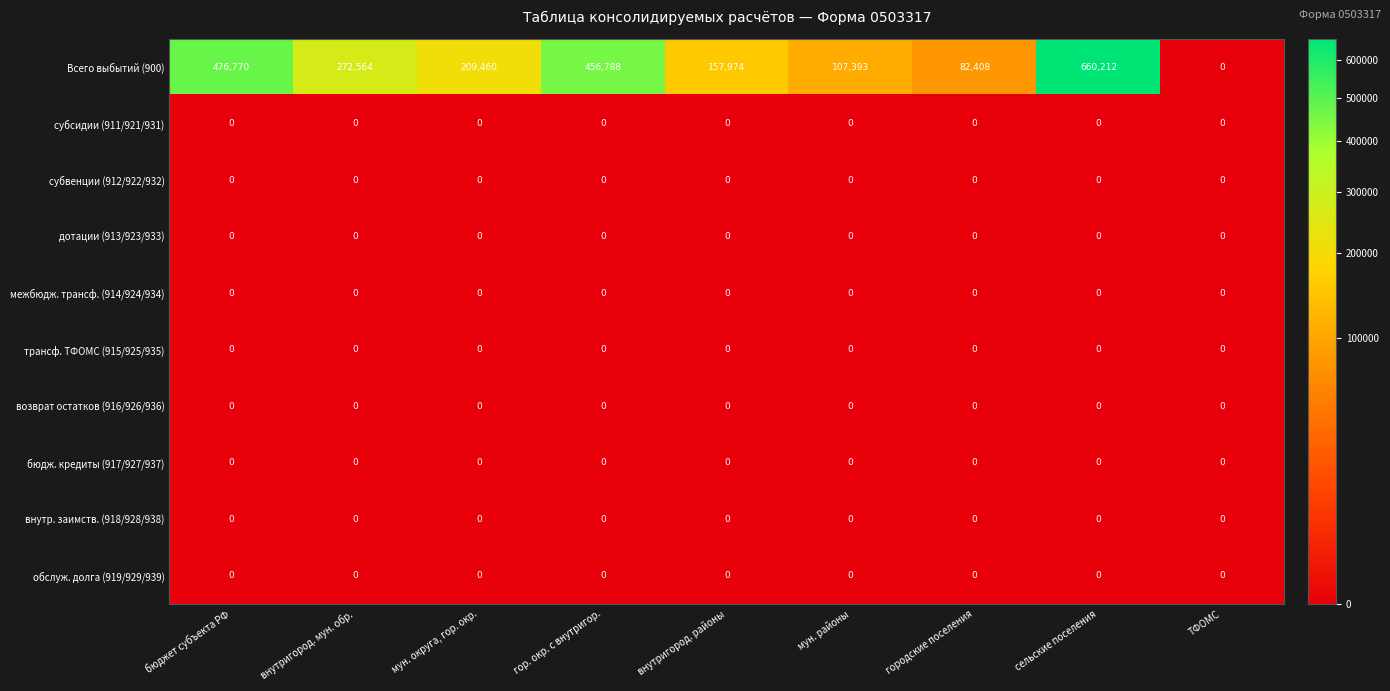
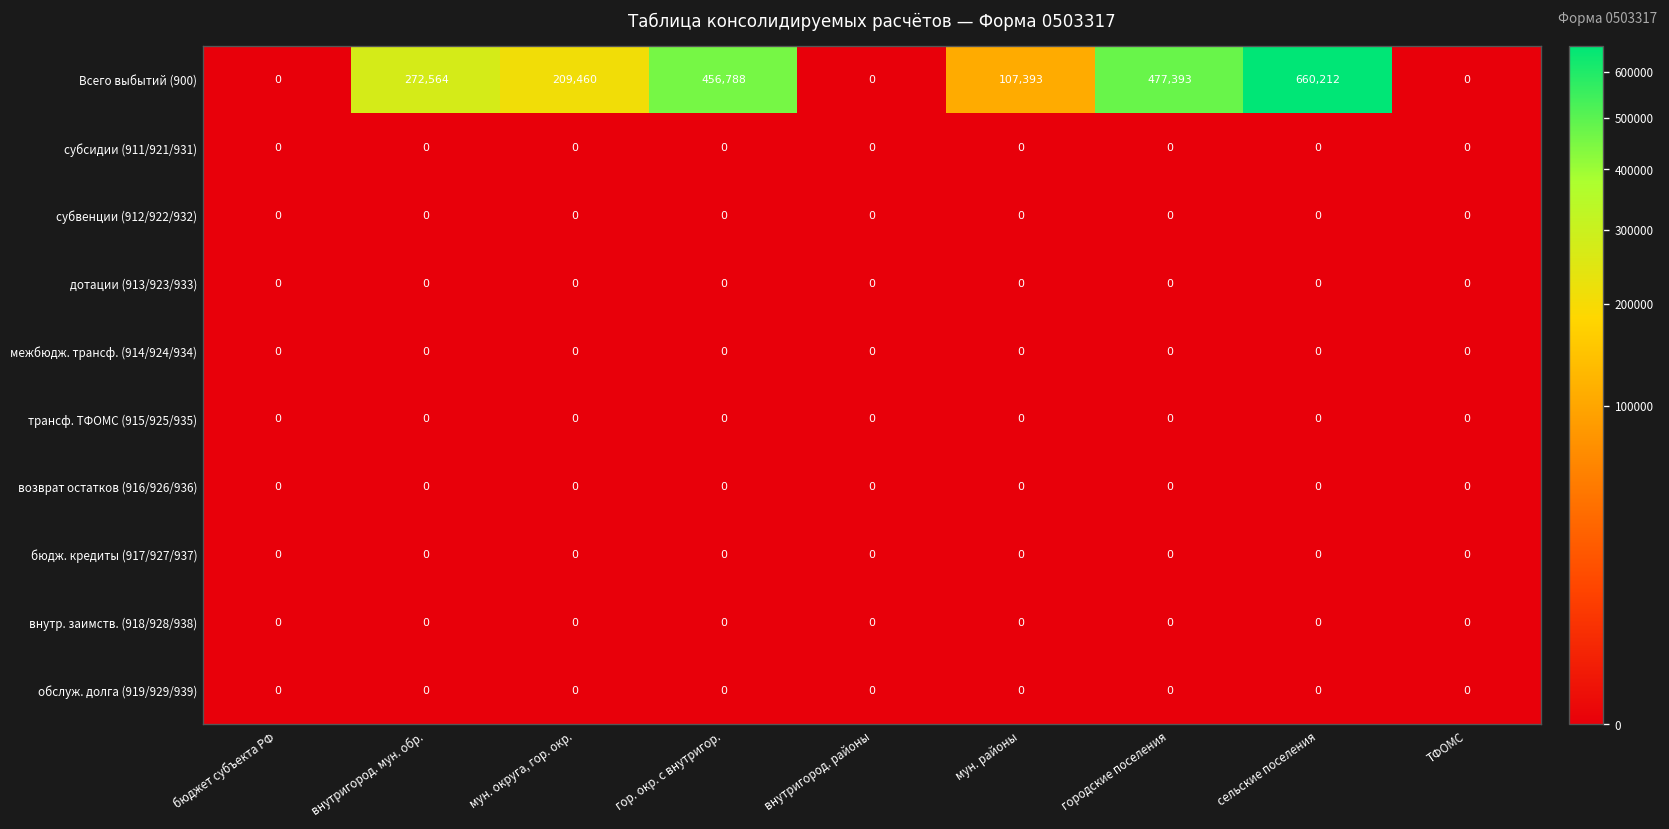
  {
    "Всего выбытий (900)": {
-     "бюджет субъекта РФ": "476,770",
+     "бюджет субъекта РФ": "0",
      "внутригород. мун. обр.": "272,564",
      "мун. округа, гор. окр.": "209,460",
      "гор. окр. с внутригор.": "456,788",
-     "внутригород. районы": "157,974",
+     "внутригород. районы": "0",
      "мун. районы": "107,393",
-     "городские поселения": "82,408",
+     "городские поселения": "477,393",
      "сельские поселения": "660,212",
      "ТФОМС": "0"
    },
    "субсидии (911/921/931)": {
      "бюджет субъекта РФ": "0",
      "внутригород. мун. обр.": "0",
      "мун. округа, гор. окр.": "0",
      "гор. окр. с внутригор.": "0",
      "внутригород. районы": "0",
      "мун. районы": "0",
      "городские поселения": "0",
      "сельские поселения": "0",
      "ТФОМС": "0"
    },
    "субвенции (912/922/932)": {
      "бюджет субъекта РФ": "0",
      "внутригород. мун. обр.": "0",
      "мун. округа, гор. окр.": "0",
      "гор. окр. с внутригор.": "0",
      "внутригород. районы": "0",
      "мун. районы": "0",
      "городские поселения": "0",
      "сельские поселения": "0",
      "ТФОМС": "0"
    },
    "дотации (913/923/933)": {
      "бюджет субъекта РФ": "0",
      "внутригород. мун. обр.": "0",
      "мун. округа, гор. окр.": "0",
      "гор. окр. с внутригор.": "0",
      "внутригород. районы": "0",
      "мун. районы": "0",
      "городские поселения": "0",
      "сельские поселения": "0",
      "ТФОМС": "0"
    },
    "межбюдж. трансф. (914/924/934)": {
      "бюджет субъекта РФ": "0",
      "внутригород. мун. обр.": "0",
      "мун. округа, гор. окр.": "0",
      "гор. окр. с внутригор.": "0",
      "внутригород. районы": "0",
      "мун. районы": "0",
      "городские поселения": "0",
      "сельские поселения": "0",
      "ТФОМС": "0"
    },
    "трансф. ТФОМС (915/925/935)": {
      "бюджет субъекта РФ": "0",
      "внутригород. мун. обр.": "0",
      "мун. округа, гор. окр.": "0",
      "гор. окр. с внутригор.": "0",
      "внутригород. районы": "0",
      "мун. районы": "0",
      "городские поселения": "0",
      "сельские поселения": "0",
      "ТФОМС": "0"
    },
    "возврат остатков (916/926/936)": {
      "бюджет субъекта РФ": "0",
      "внутригород. мун. обр.": "0",
      "мун. округа, гор. окр.": "0",
      "гор. окр. с внутригор.": "0",
      "внутригород. районы": "0",
      "мун. районы": "0",
      "городские поселения": "0",
      "сельские поселения": "0",
      "ТФОМС": "0"
    },
    "бюдж. кредиты (917/927/937)": {
      "бюджет субъекта РФ": "0",
      "внутригород. мун. обр.": "0",
      "мун. округа, гор. окр.": "0",
      "гор. окр. с внутригор.": "0",
      "внутригород. районы": "0",
      "мун. районы": "0",
      "городские поселения": "0",
      "сельские поселения": "0",
      "ТФОМС": "0"
    },
    "внутр. заимств. (918/928/938)": {
      "бюджет субъекта РФ": "0",
      "внутригород. мун. обр.": "0",
      "мун. округа, гор. окр.": "0",
      "гор. окр. с внутригор.": "0",
      "внутригород. районы": "0",
      "мун. районы": "0",
      "городские поселения": "0",
      "сельские поселения": "0",
      "ТФОМС": "0"
    },
    "обслуж. долга (919/929/939)": {
      "бюджет субъекта РФ": "0",
      "внутригород. мун. обр.": "0",
      "мун. округа, гор. окр.": "0",
      "гор. окр. с внутригор.": "0",
      "внутригород. районы": "0",
      "мун. районы": "0",
      "городские поселения": "0",
      "сельские поселения": "0",
      "ТФОМС": "0"
    }
  }
